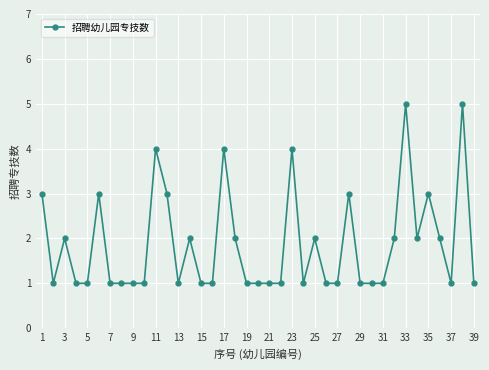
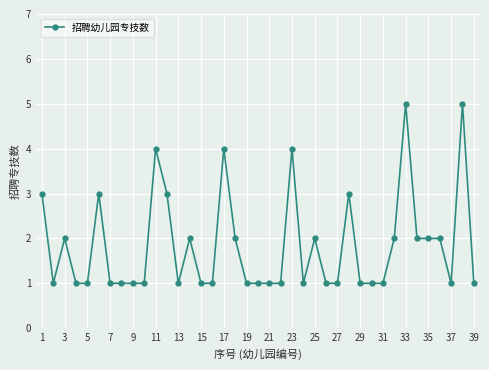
  {
    "1": 3,
    "3": 2,
    "5": 1,
    "7": 1,
    "9": 1,
    "11": 4,
    "13": 1,
    "15": 1,
    "17": 4,
    "19": 1,
    "21": 1,
    "23": 4,
    "25": 2,
    "27": 1,
    "29": 1,
    "31": 1,
    "33": 5,
-   "35": 3,
+   "35": 2,
    "37": 1,
    "39": 1
  }
